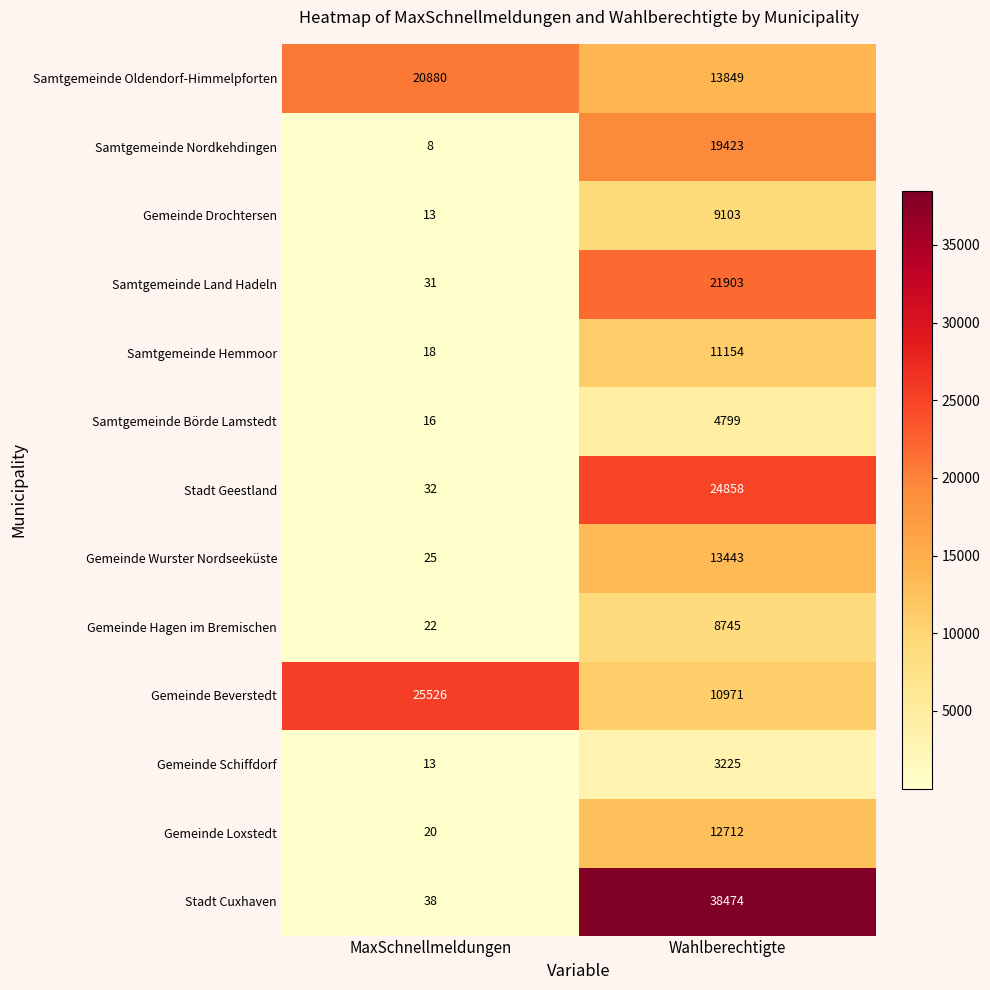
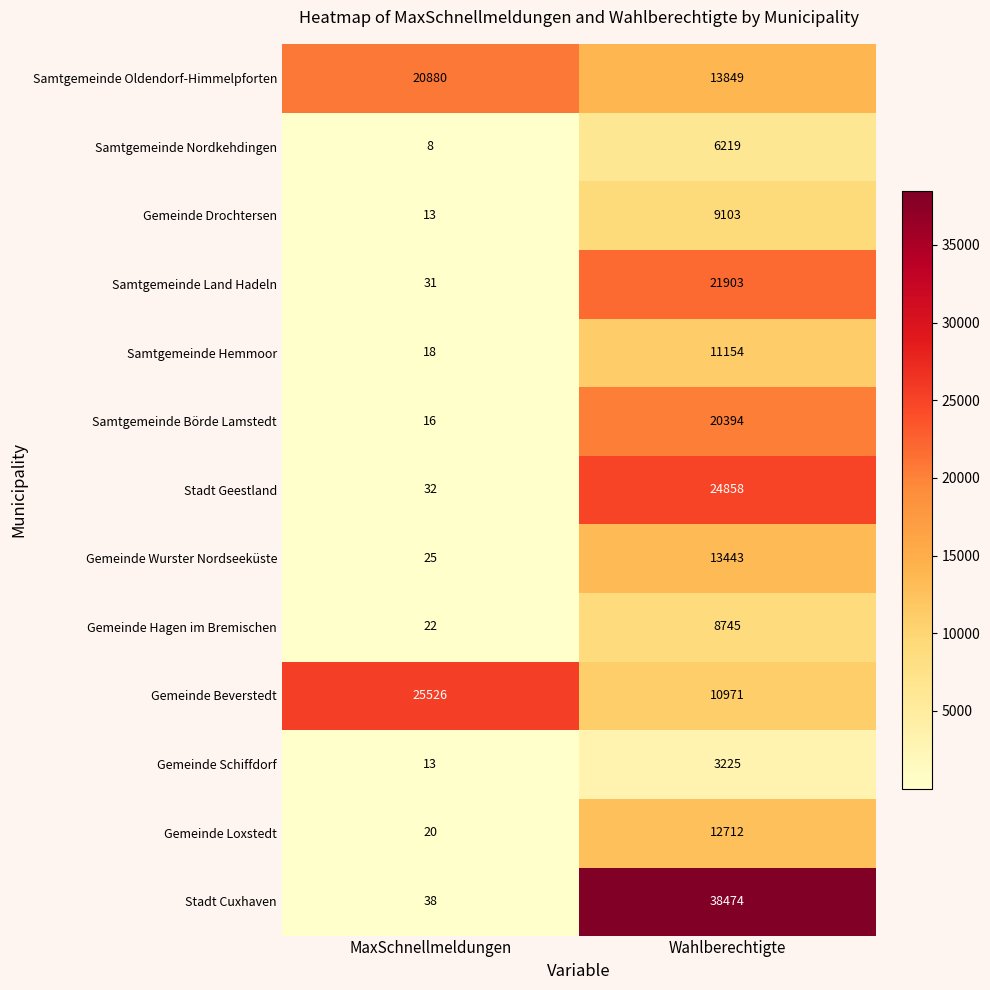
  {
    "Samtgemeinde Oldendorf-Himmelpforten": {
      "MaxSchnellmeldungen": 20880,
      "Wahlberechtigte": 13849
    },
    "Samtgemeinde Nordkehdingen": {
      "MaxSchnellmeldungen": 8,
-     "Wahlberechtigte": 19423
+     "Wahlberechtigte": 6219
    },
    "Gemeinde Drochtersen": {
      "MaxSchnellmeldungen": 13,
      "Wahlberechtigte": 9103
    },
    "Samtgemeinde Land Hadeln": {
      "MaxSchnellmeldungen": 31,
      "Wahlberechtigte": 21903
    },
    "Samtgemeinde Hemmoor": {
      "MaxSchnellmeldungen": 18,
      "Wahlberechtigte": 11154
    },
    "Samtgemeinde Börde Lamstedt": {
      "MaxSchnellmeldungen": 16,
-     "Wahlberechtigte": 4799
+     "Wahlberechtigte": 20394
    },
    "Stadt Geestland": {
      "MaxSchnellmeldungen": 32,
      "Wahlberechtigte": 24858
    },
    "Gemeinde Wurster Nordseeküste": {
      "MaxSchnellmeldungen": 25,
      "Wahlberechtigte": 13443
    },
    "Gemeinde Hagen im Bremischen": {
      "MaxSchnellmeldungen": 22,
      "Wahlberechtigte": 8745
    },
    "Gemeinde Beverstedt": {
      "MaxSchnellmeldungen": 25526,
      "Wahlberechtigte": 10971
    },
    "Gemeinde Schiffdorf": {
      "MaxSchnellmeldungen": 13,
      "Wahlberechtigte": 3225
    },
    "Gemeinde Loxstedt": {
      "MaxSchnellmeldungen": 20,
      "Wahlberechtigte": 12712
    },
    "Stadt Cuxhaven": {
      "MaxSchnellmeldungen": 38,
      "Wahlberechtigte": 38474
    }
  }
